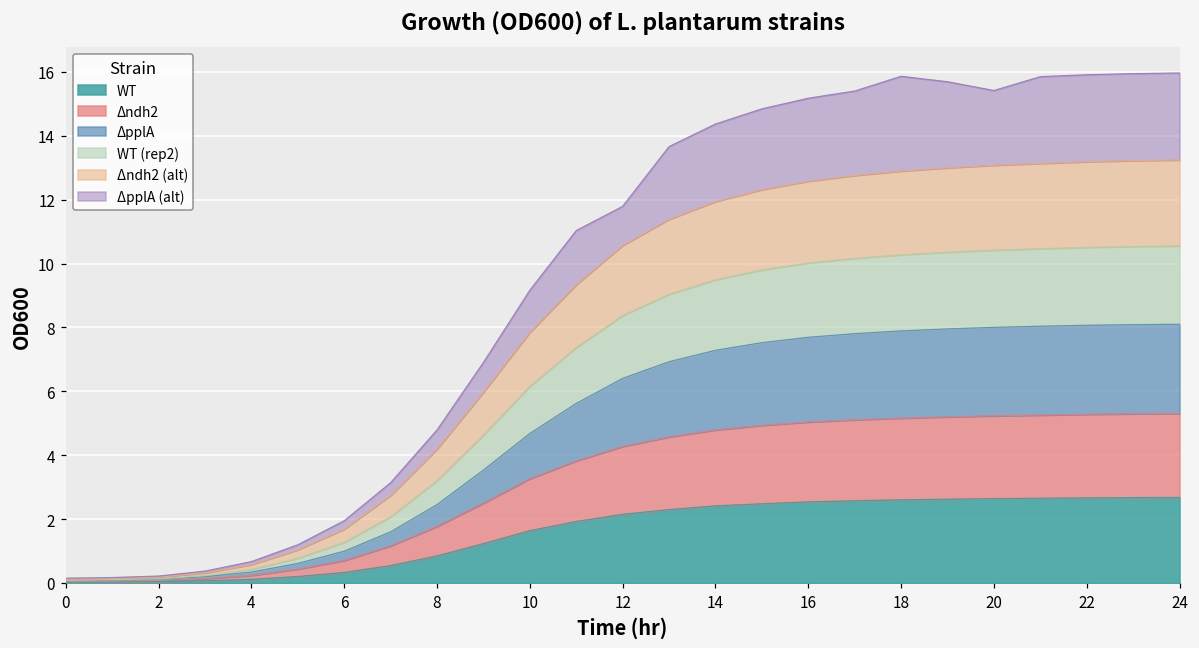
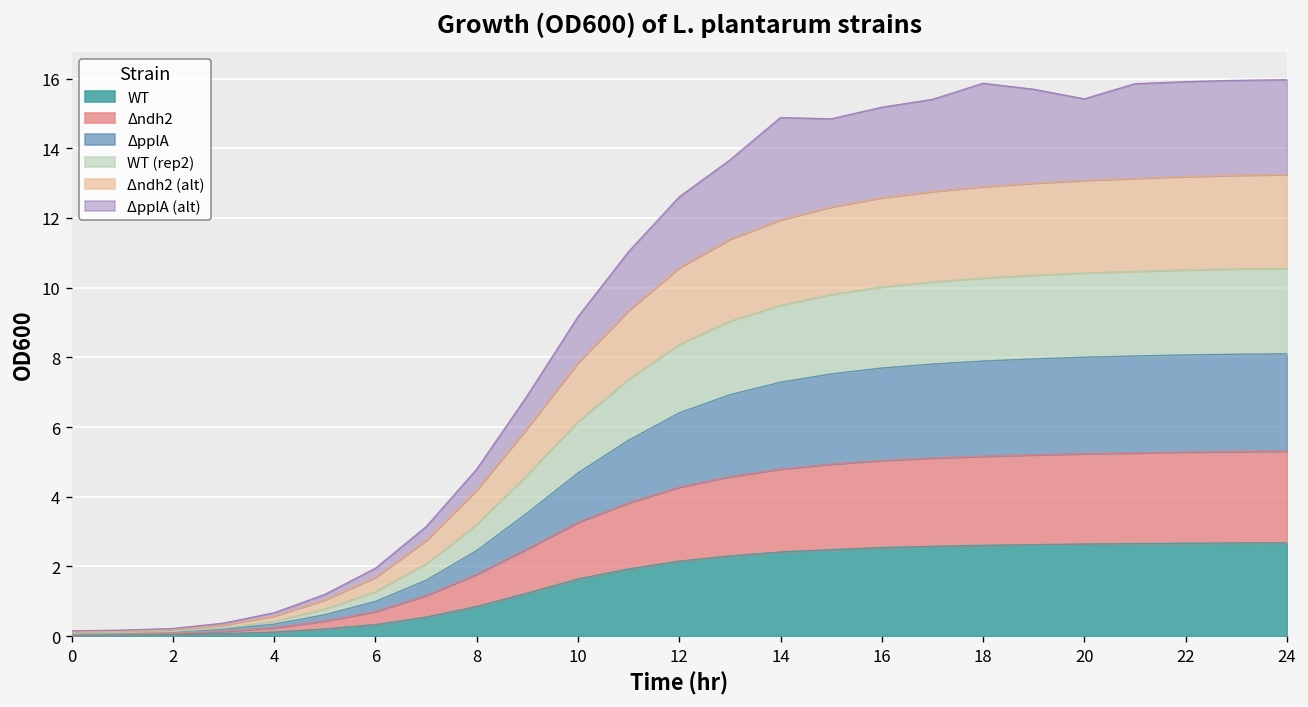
  {
    "WT (rep2)": {
      "6": 0.3,
      "8": 0.8,
      "10": 1.5,
      "12": 2.0,
      "14": 2.2,
      "16": 2.3,
      "18": 2.4,
      "20": 2.4,
      "22": 2.4,
      "24": 2.5
    },
    "ΔpplA (alt)": {
      "4": 0.1,
      "6": 0.3,
      "8": 0.6,
      "10": 1.3,
-     "12": 1.2,
-     "14": 2.4,
+     "12": 2.0,
+     "14": 2.9,
      "16": 2.6,
      "18": 3.0,
      "20": 2.3,
      "22": 2.7,
      "24": 2.7
    }
  }
